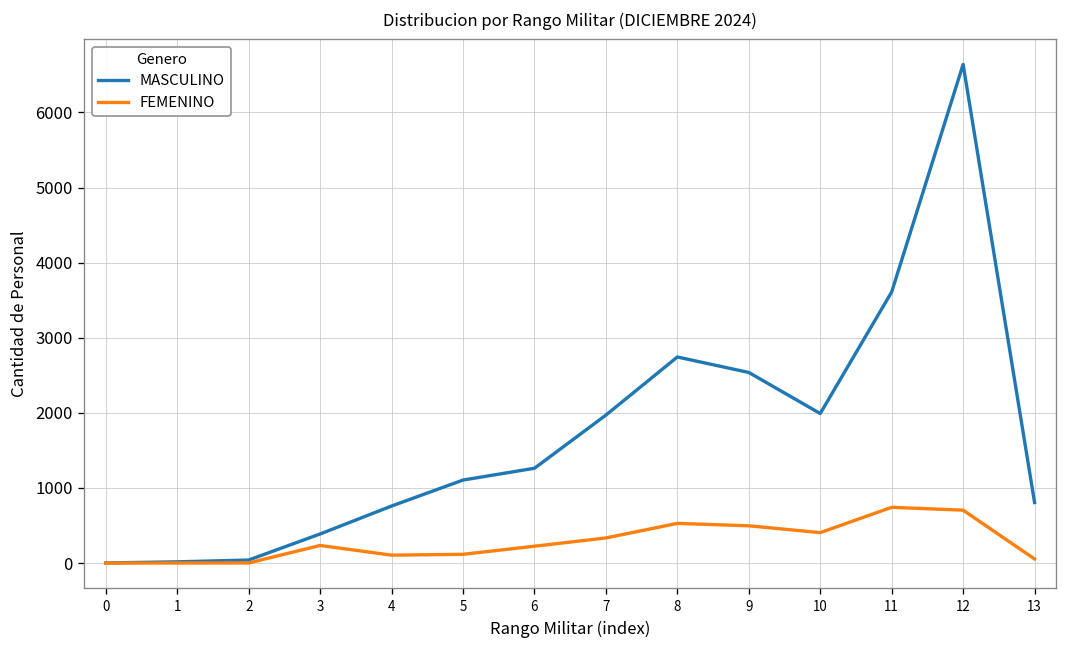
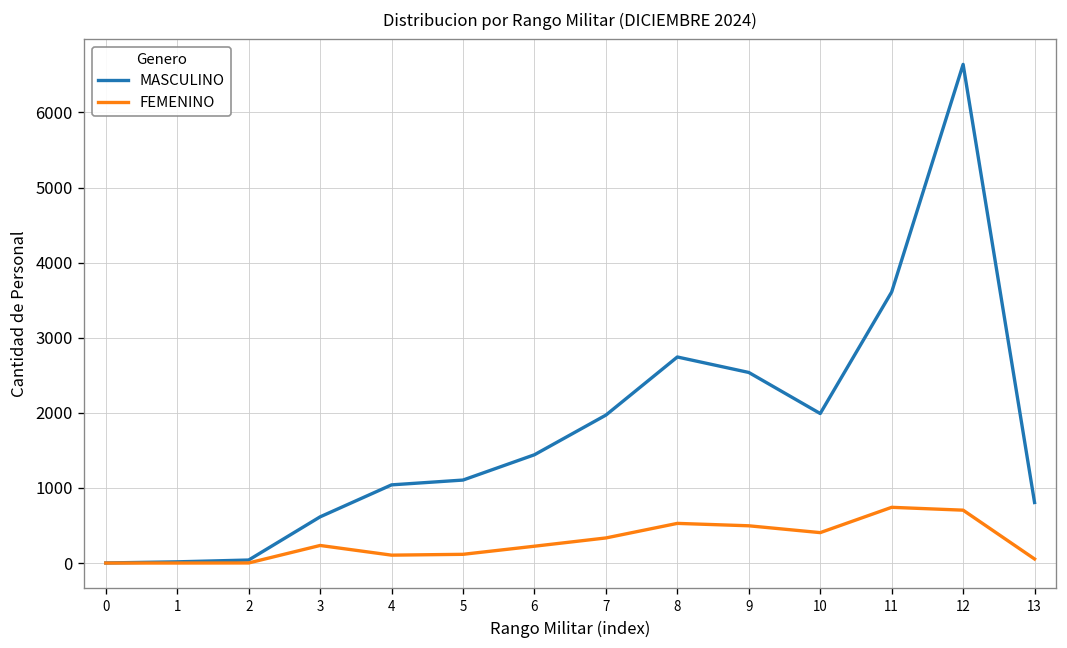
  {
    "MASCULINO": {
-     "3": 400,
-     "4": 800,
+     "3": 600,
+     "4": 1000,
      "5": 1100,
-     "6": 1300,
+     "6": 1400,
      "7": 2000,
      "8": 2700,
      "9": 2500,
      "10": 2000,
      "11": 3600,
      "12": 6600,
      "13": 800
    },
    "FEMENINO": {
      "3": 200,
      "4": 100,
      "5": 100,
      "6": 200,
      "7": 300,
      "8": 500,
      "9": 500,
      "10": 400,
      "11": 700,
      "12": 700,
      "13": 100
    }
  }
